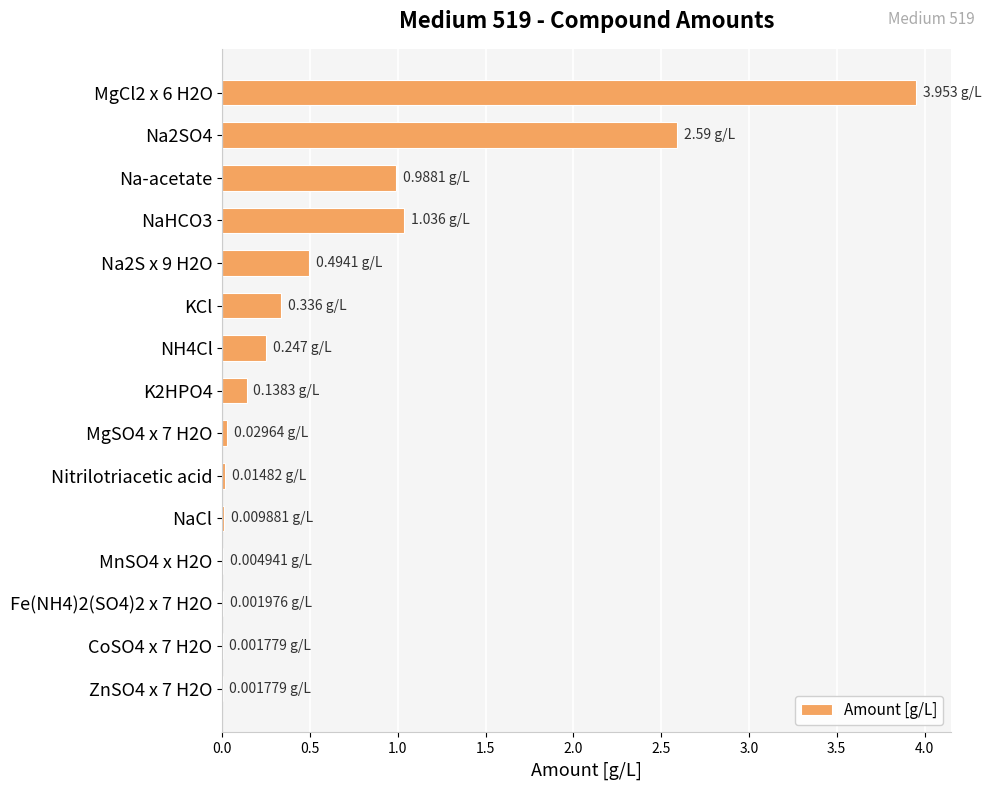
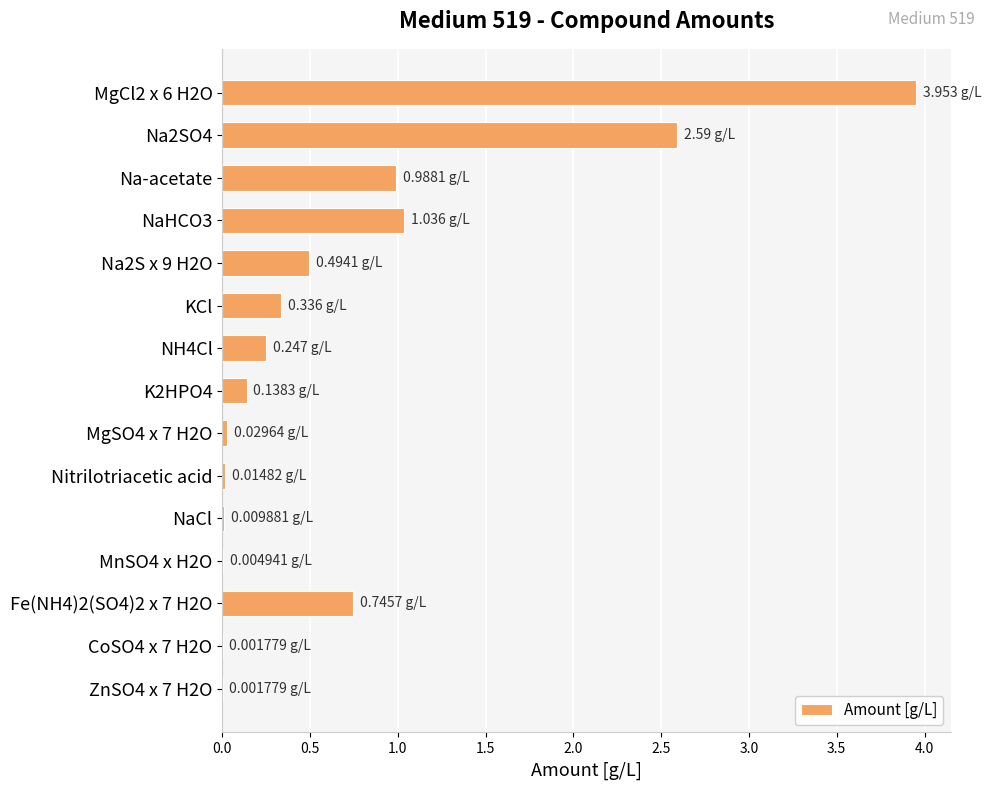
  {
    "MgCl2 x 6 H2O": 3.953,
    "Na2SO4": 2.59,
    "Na-acetate": 0.9881,
    "NaHCO3": 1.036,
    "Na2S x 9 H2O": 0.4941,
    "KCl": 0.336,
    "NH4Cl": 0.247,
    "K2HPO4": 0.1383,
    "MgSO4 x 7 H2O": 0.02964,
    "Nitrilotriacetic acid": 0.01482,
    "NaCl": 0.009881,
    "MnSO4 x H2O": 0.004941,
-   "Fe(NH4)2(SO4)2 x 7 H2O": 0.001976,
+   "Fe(NH4)2(SO4)2 x 7 H2O": 0.7457,
    "CoSO4 x 7 H2O": 0.001779,
    "ZnSO4 x 7 H2O": 0.001779
  }
